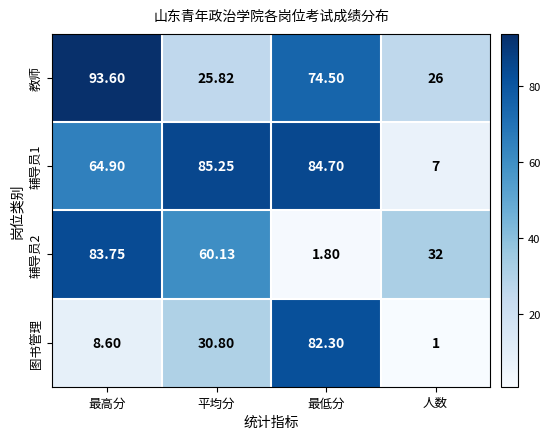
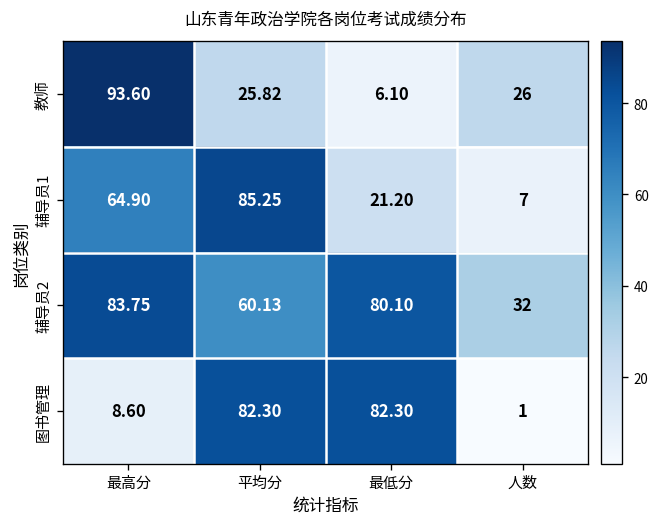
  {
    "教师": {
      "最高分": 93.60,
      "平均分": 25.82,
-     "最低分": 74.50,
+     "最低分": 6.10,
      "人数": 26
    },
    "辅导员1": {
      "最高分": 64.90,
      "平均分": 85.25,
-     "最低分": 84.70,
+     "最低分": 21.20,
      "人数": 7
    },
    "辅导员2": {
      "最高分": 83.75,
      "平均分": 60.13,
-     "最低分": 1.80,
+     "最低分": 80.10,
      "人数": 32
    },
    "图书管理": {
      "最高分": 8.60,
-     "平均分": 30.80,
+     "平均分": 82.30,
      "最低分": 82.30,
      "人数": 1
    }
  }
